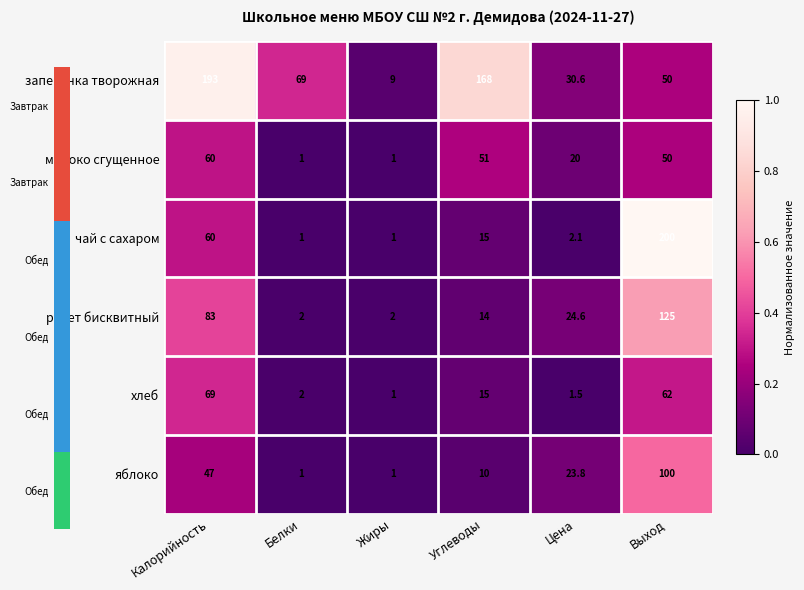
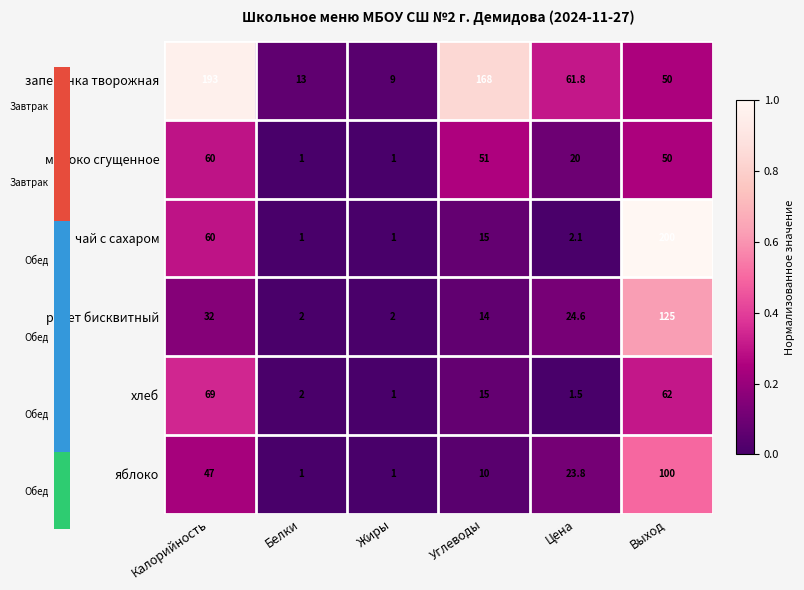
  {
    "Школьное меню МБОУ СШ №2 г. Демидова (2024-11-27)": {
      "запеканка творожная": {
-       "Белки": 69,
+       "Белки": 13,
        "Жиры": 9,
-       "Цена": 30.6,
+       "Цена": 61.8,
        "Выход": 50
      },
      "молоко сгущенное": {
        "Калорийность": 60,
        "Белки": 1,
        "Жиры": 1,
        "Углеводы": 51,
        "Цена": 20,
        "Выход": 50
      },
      "чай с сахаром": {
        "Калорийность": 60,
        "Белки": 1,
        "Жиры": 1,
        "Углеводы": 15,
        "Цена": 2.1
      },
      "рулет бисквитный": {
-       "Калорийность": 83,
+       "Калорийность": 32,
        "Белки": 2,
        "Жиры": 2,
        "Углеводы": 14,
        "Цена": 24.6,
        "Выход": 125
      },
      "хлеб": {
        "Калорийность": 69,
        "Белки": 2,
        "Жиры": 1,
        "Углеводы": 15,
        "Цена": 1.5,
        "Выход": 62
      },
      "яблоко": {
        "Калорийность": 47,
        "Белки": 1,
        "Жиры": 1,
        "Углеводы": 10,
        "Цена": 23.8,
        "Выход": 100
      }
    }
  }
